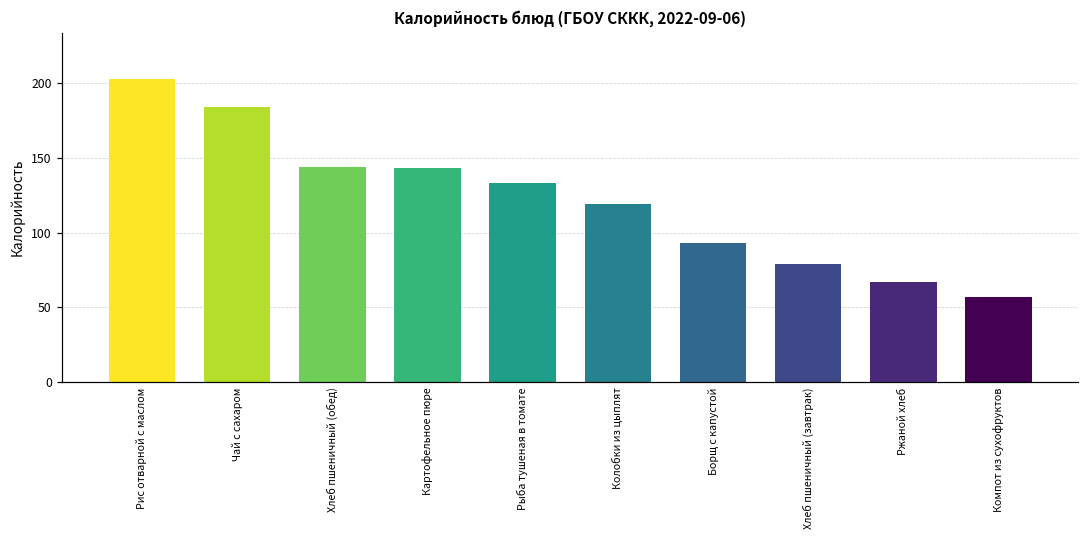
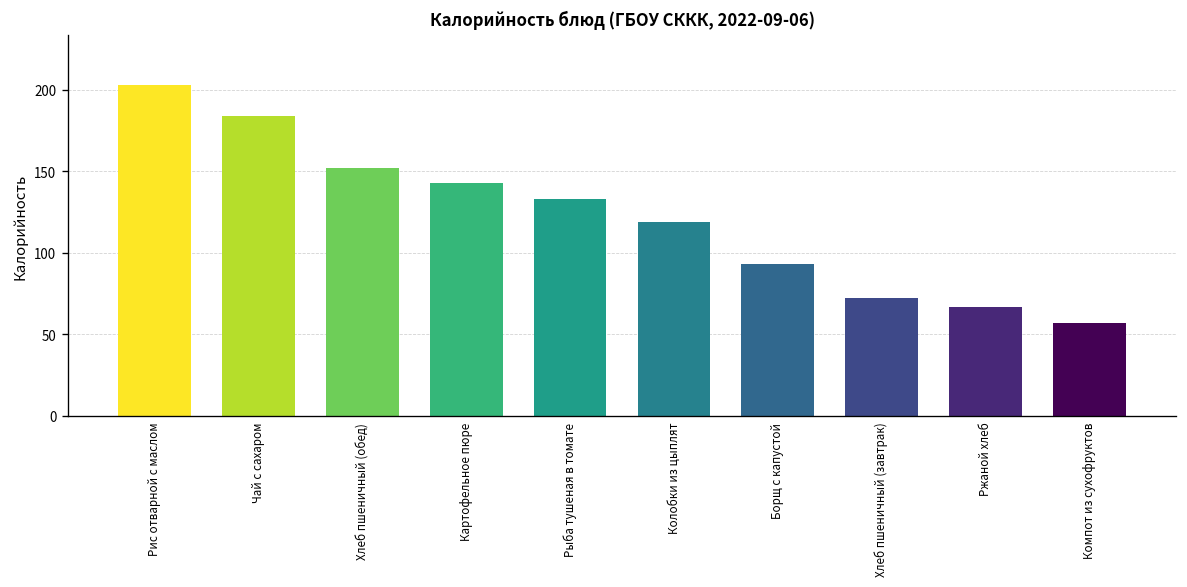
  {
    "Рис отварной с маслом": 203,
    "Чай с сахаром": 184,
-   "Хлеб пшеничный (обед)": 144,
+   "Хлеб пшеничный (обед)": 152,
    "Картофельное пюре": 143,
    "Рыба тушеная в томате": 133,
    "Колобки из цыплят": 119,
    "Борщ с капустой": 93,
-   "Хлеб пшеничный (завтрак)": 79,
+   "Хлеб пшеничный (завтрак)": 72,
    "Ржаной хлеб": 67,
    "Компот из сухофруктов": 57
  }
